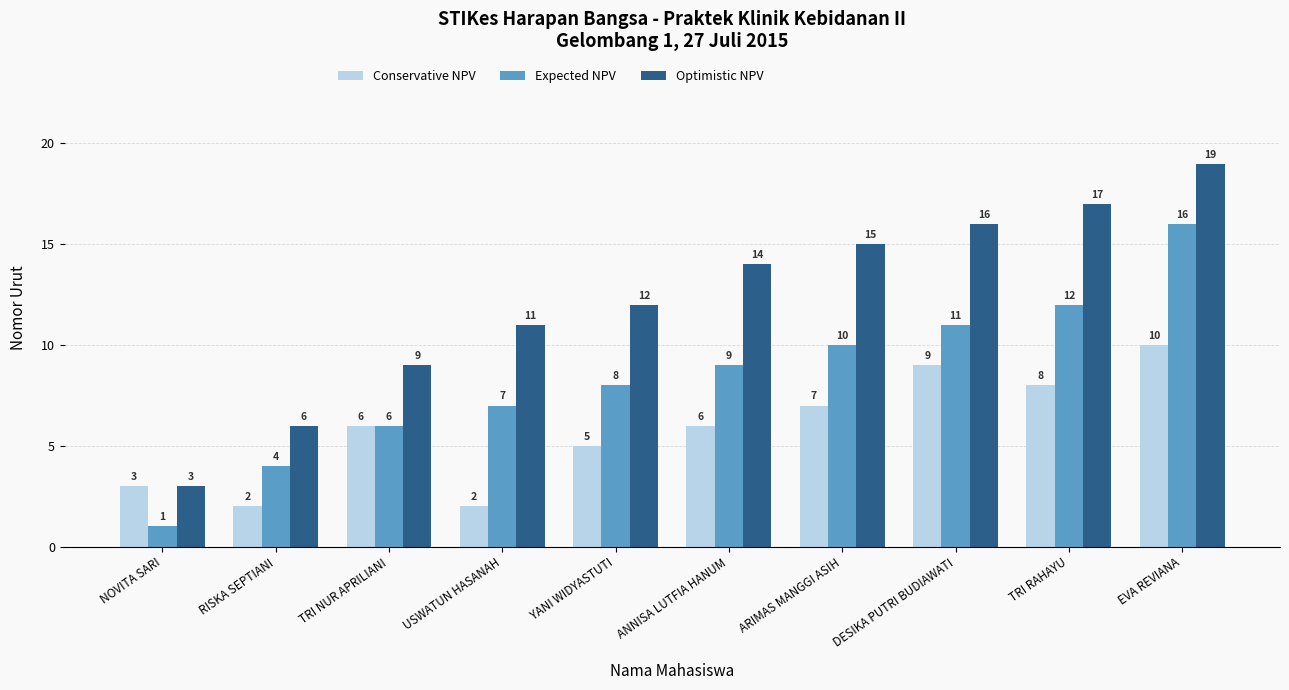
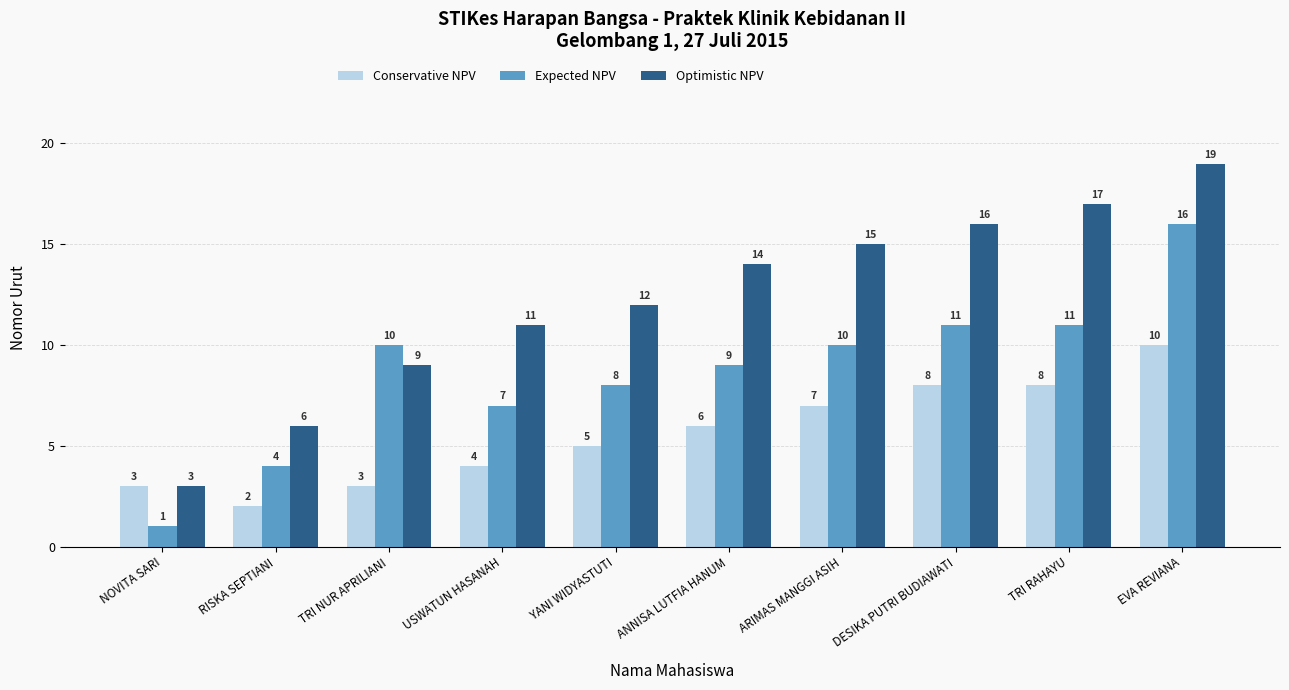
  {
    "Conservative NPV": {
      "NOVITA SARI": 3,
      "RISKA SEPTIANI": 2,
-     "TRI NUR APRILIANI": 6,
-     "USWATUN HASANAH": 2,
+     "TRI NUR APRILIANI": 3,
+     "USWATUN HASANAH": 4,
      "YANI WIDYASTUTI": 5,
      "ANNISA LUTFIA HANUM": 6,
      "ARIMAS MANGGI ASIH": 7,
-     "DESIKA PUTRI BUDIAWATI": 9,
+     "DESIKA PUTRI BUDIAWATI": 8,
      "TRI RAHAYU": 8,
      "EVA REVIANA": 10
    },
    "Expected NPV": {
      "NOVITA SARI": 1,
      "RISKA SEPTIANI": 4,
-     "TRI NUR APRILIANI": 6,
+     "TRI NUR APRILIANI": 10,
      "USWATUN HASANAH": 7,
      "YANI WIDYASTUTI": 8,
      "ANNISA LUTFIA HANUM": 9,
      "ARIMAS MANGGI ASIH": 10,
      "DESIKA PUTRI BUDIAWATI": 11,
-     "TRI RAHAYU": 12,
+     "TRI RAHAYU": 11,
      "EVA REVIANA": 16
    },
    "Optimistic NPV": {
      "NOVITA SARI": 3,
      "RISKA SEPTIANI": 6,
      "TRI NUR APRILIANI": 9,
      "USWATUN HASANAH": 11,
      "YANI WIDYASTUTI": 12,
      "ANNISA LUTFIA HANUM": 14,
      "ARIMAS MANGGI ASIH": 15,
      "DESIKA PUTRI BUDIAWATI": 16,
      "TRI RAHAYU": 17,
      "EVA REVIANA": 19
    }
  }
